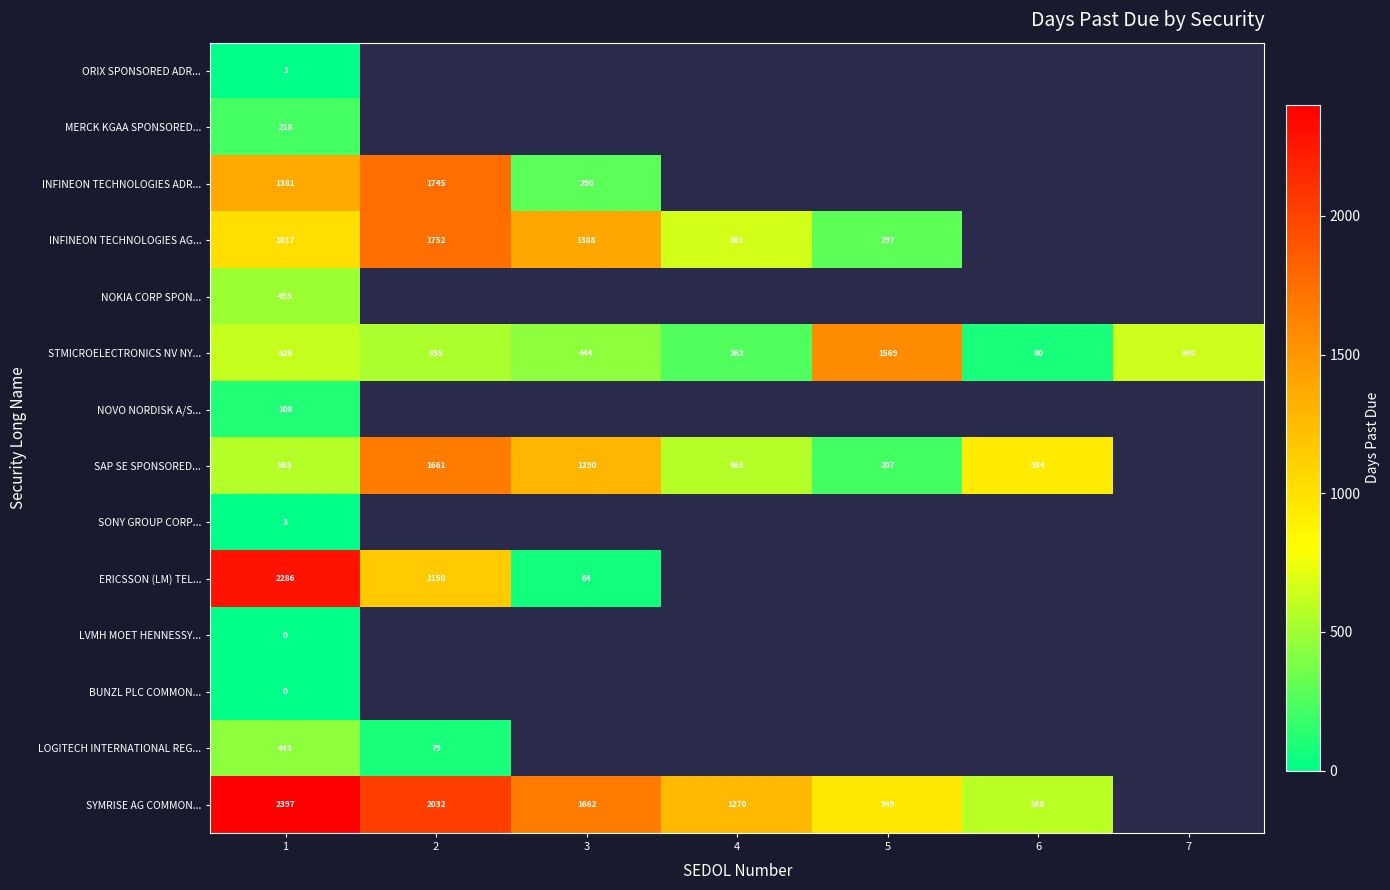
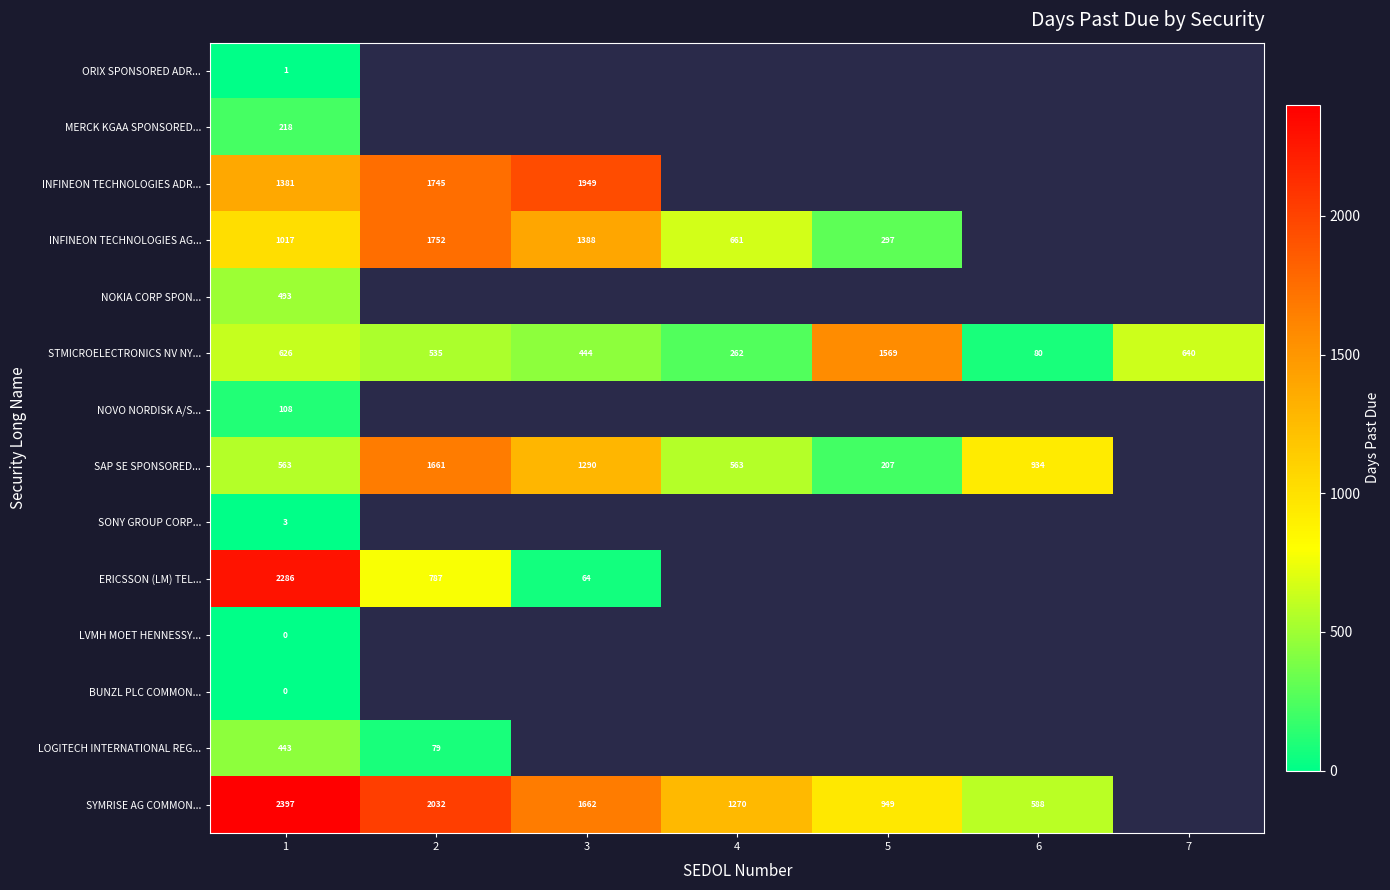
  {
    "ORIX SPONSORED ADR...": {
      "1": 1
    },
    "MERCK KGAA SPONSORED...": {
      "1": 218
    },
    "INFINEON TECHNOLOGIES ADR...": {
      "1": 1381,
      "2": 1745,
-     "3": 290
+     "3": 1949
    },
    "INFINEON TECHNOLOGIES AG...": {
      "1": 1017,
      "2": 1752,
      "3": 1388,
      "4": 661,
      "5": 297
    },
    "NOKIA CORP SPON...": {
      "1": 493
    },
    "STMICROELECTRONICS NV NY...": {
      "1": 626,
      "2": 535,
      "3": 444,
      "4": 262,
      "5": 1569,
      "6": 80,
      "7": 640
    },
    "NOVO NORDISK A/S...": {
      "1": 108
    },
    "SAP SE SPONSORED...": {
      "1": 563,
      "2": 1661,
      "3": 1290,
      "4": 563,
      "5": 207,
      "6": 934
    },
    "SONY GROUP CORP...": {
      "1": 3
    },
    "ERICSSON (LM) TEL...": {
      "1": 2286,
-     "2": 1150,
+     "2": 787,
      "3": 64
    },
    "LVMH MOET HENNESSY...": {
      "1": 0
    },
    "BUNZL PLC COMMON...": {
      "1": 0
    },
    "LOGITECH INTERNATIONAL REG...": {
      "1": 443,
      "2": 79
    },
    "SYMRISE AG COMMON...": {
      "1": 2397,
      "2": 2032,
      "3": 1662,
      "4": 1270,
      "5": 949,
      "6": 588
    }
  }
